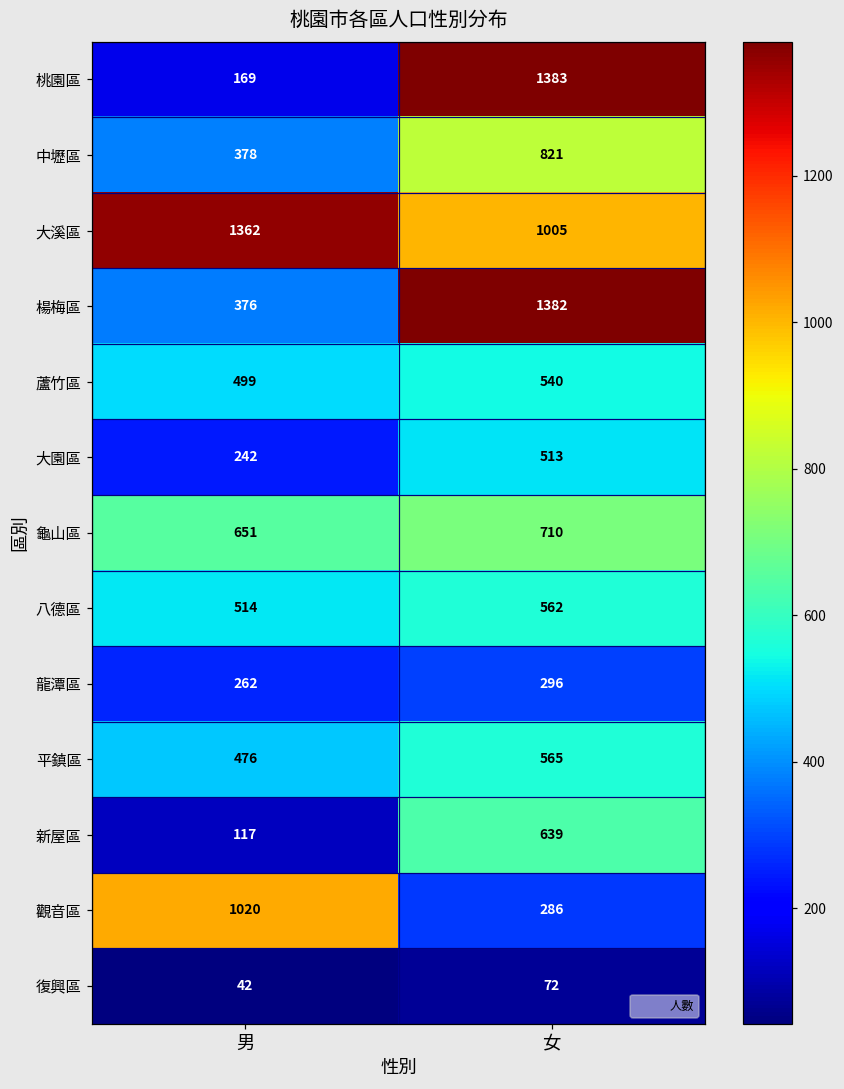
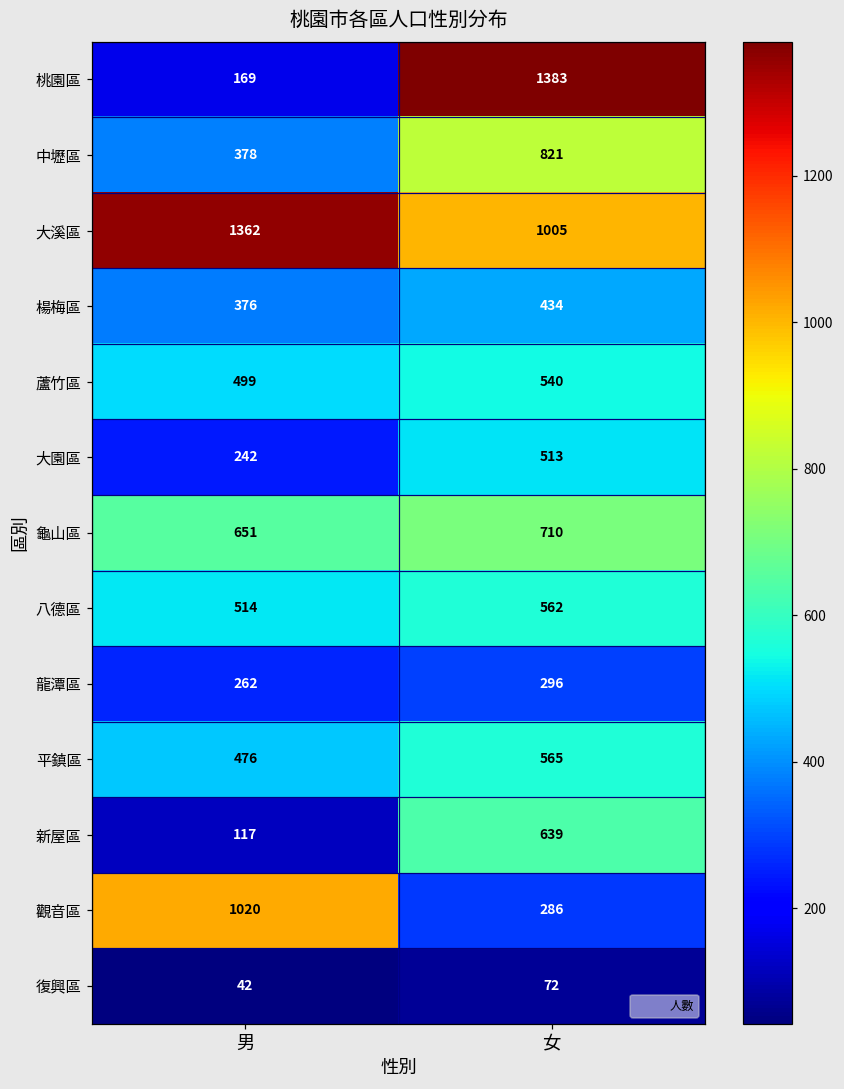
  {
    "桃園區": {
      "男": 169,
      "女": 1383
    },
    "中壢區": {
      "男": 378,
      "女": 821
    },
    "大溪區": {
      "男": 1362,
      "女": 1005
    },
    "楊梅區": {
      "男": 376,
-     "女": 1382
+     "女": 434
    },
    "蘆竹區": {
      "男": 499,
      "女": 540
    },
    "大園區": {
      "男": 242,
      "女": 513
    },
    "龜山區": {
      "男": 651,
      "女": 710
    },
    "八德區": {
      "男": 514,
      "女": 562
    },
    "龍潭區": {
      "男": 262,
      "女": 296
    },
    "平鎮區": {
      "男": 476,
      "女": 565
    },
    "新屋區": {
      "男": 117,
      "女": 639
    },
    "觀音區": {
      "男": 1020,
      "女": 286
    },
    "復興區": {
      "男": 42,
      "女": 72
    }
  }
